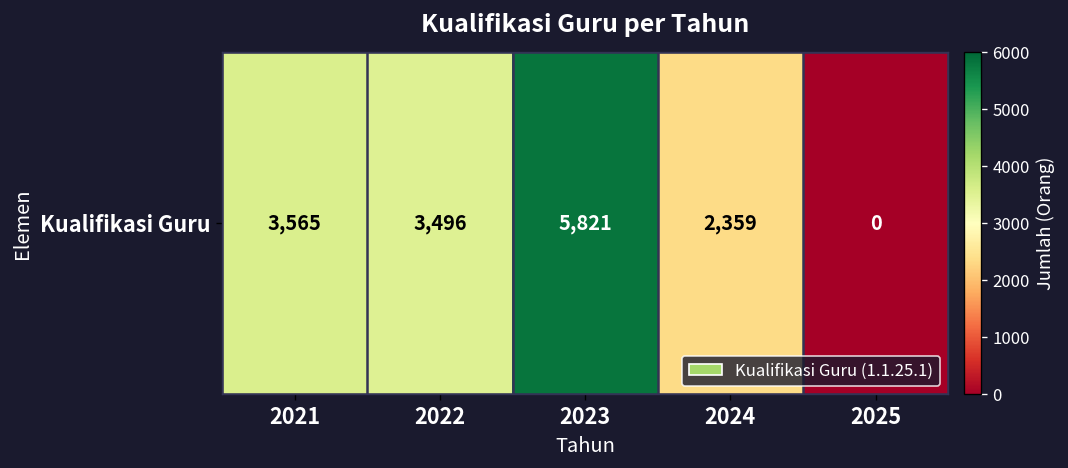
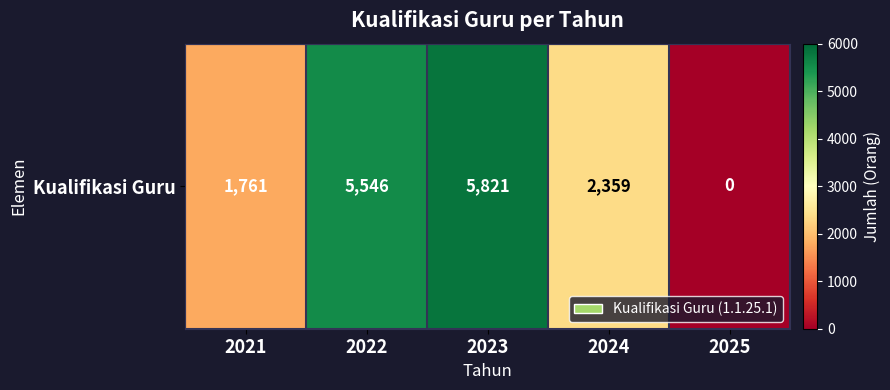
  {
    "Kualifikasi Guru": {
-     "2021": "3,565",
-     "2022": "3,496",
+     "2021": "1,761",
+     "2022": "5,546",
      "2023": "5,821",
      "2024": "2,359",
      "2025": "0"
    }
  }
